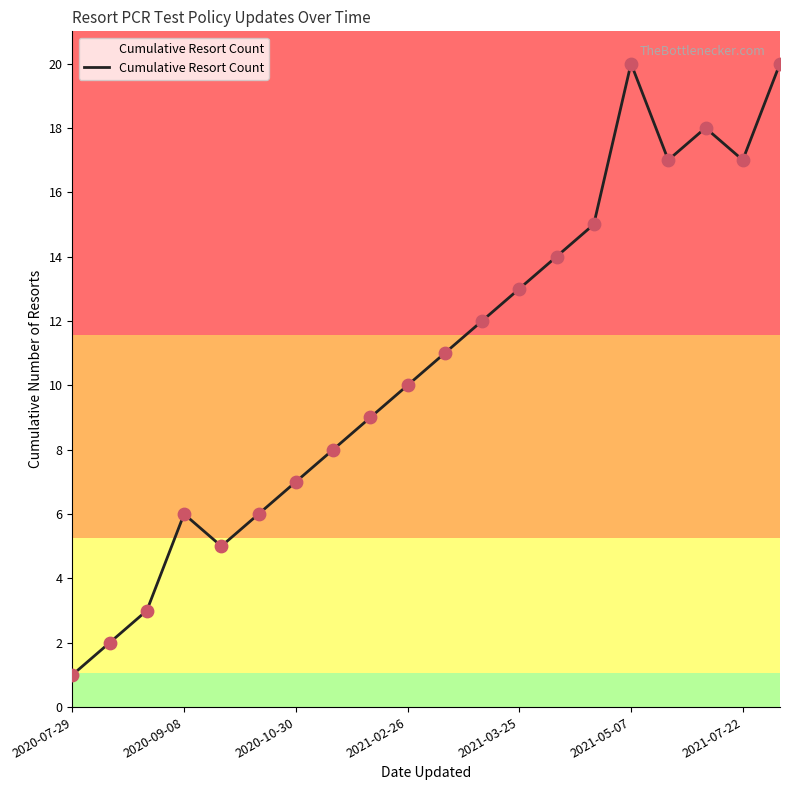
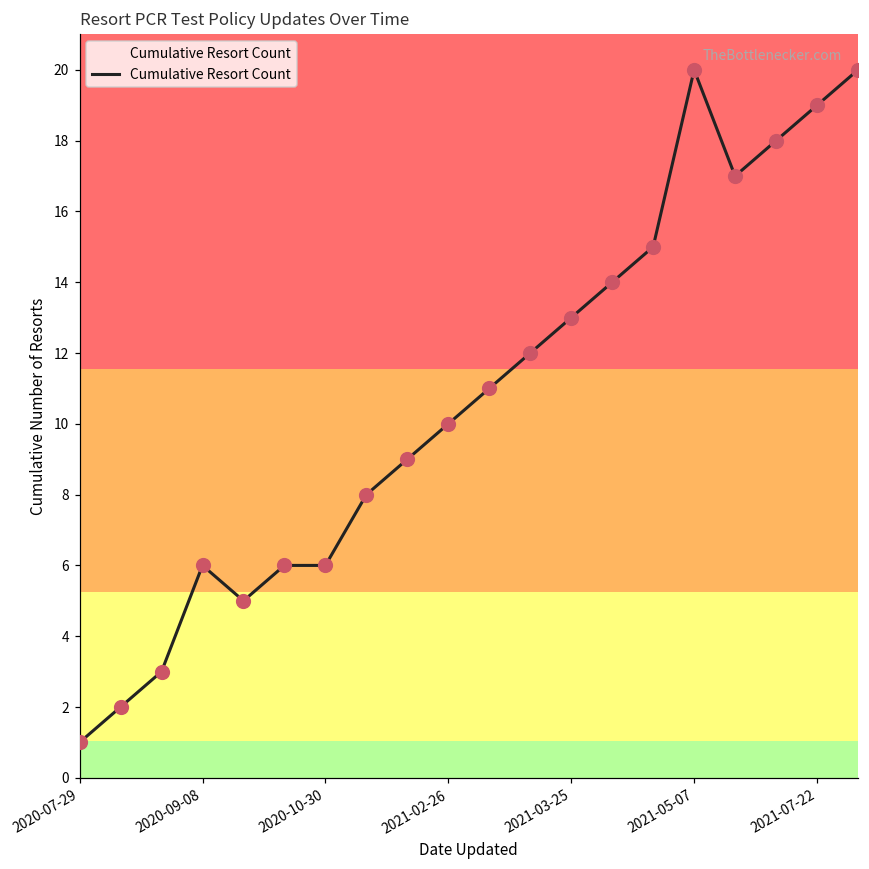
  {
    "2020-07-29": 1,
    "2020-09-08": 6,
-   "2020-10-30": 7,
+   "2020-10-30": 6,
    "2021-02-26": 10,
    "2021-03-25": 13,
    "2021-05-07": 20,
-   "2021-07-22": 17
+   "2021-07-22": 19
  }
